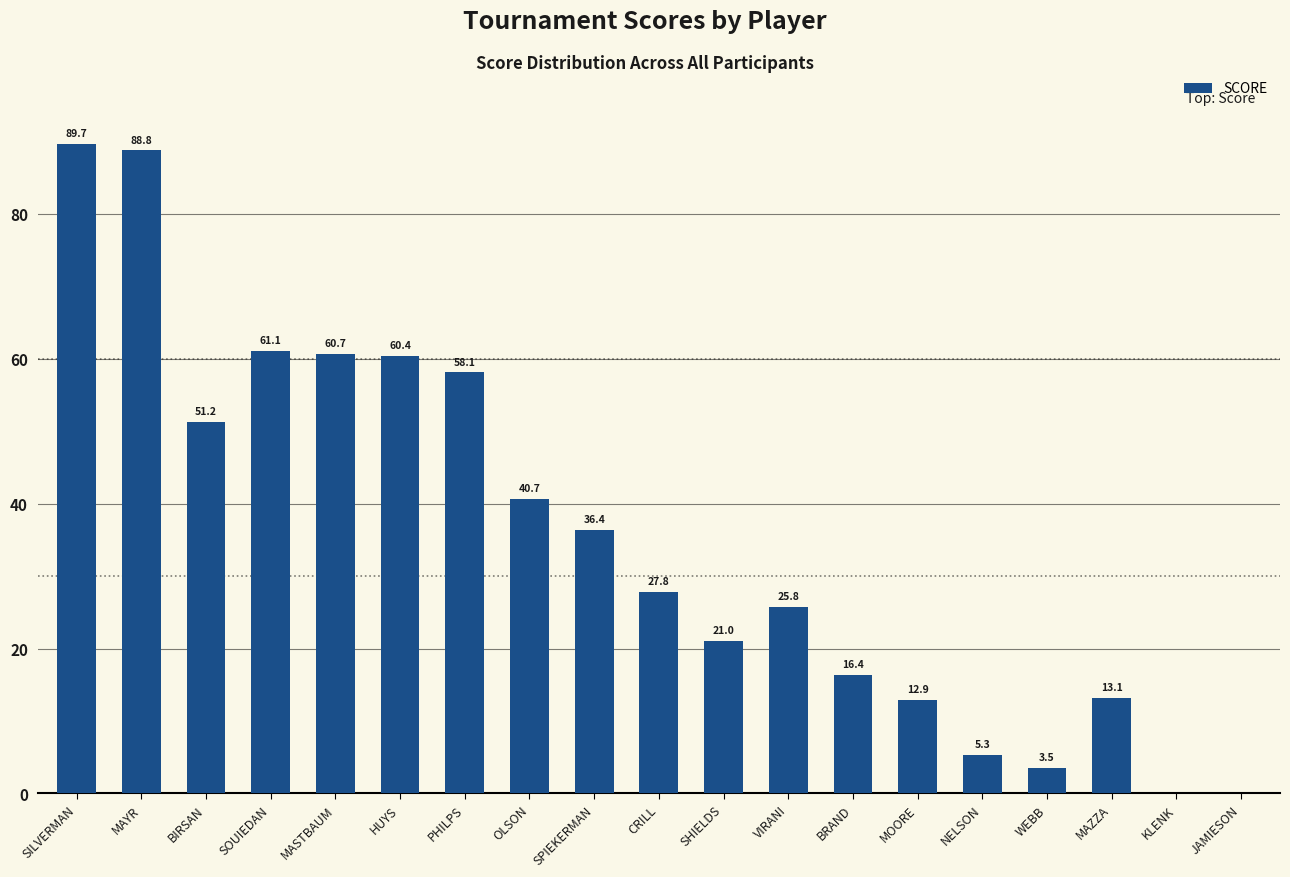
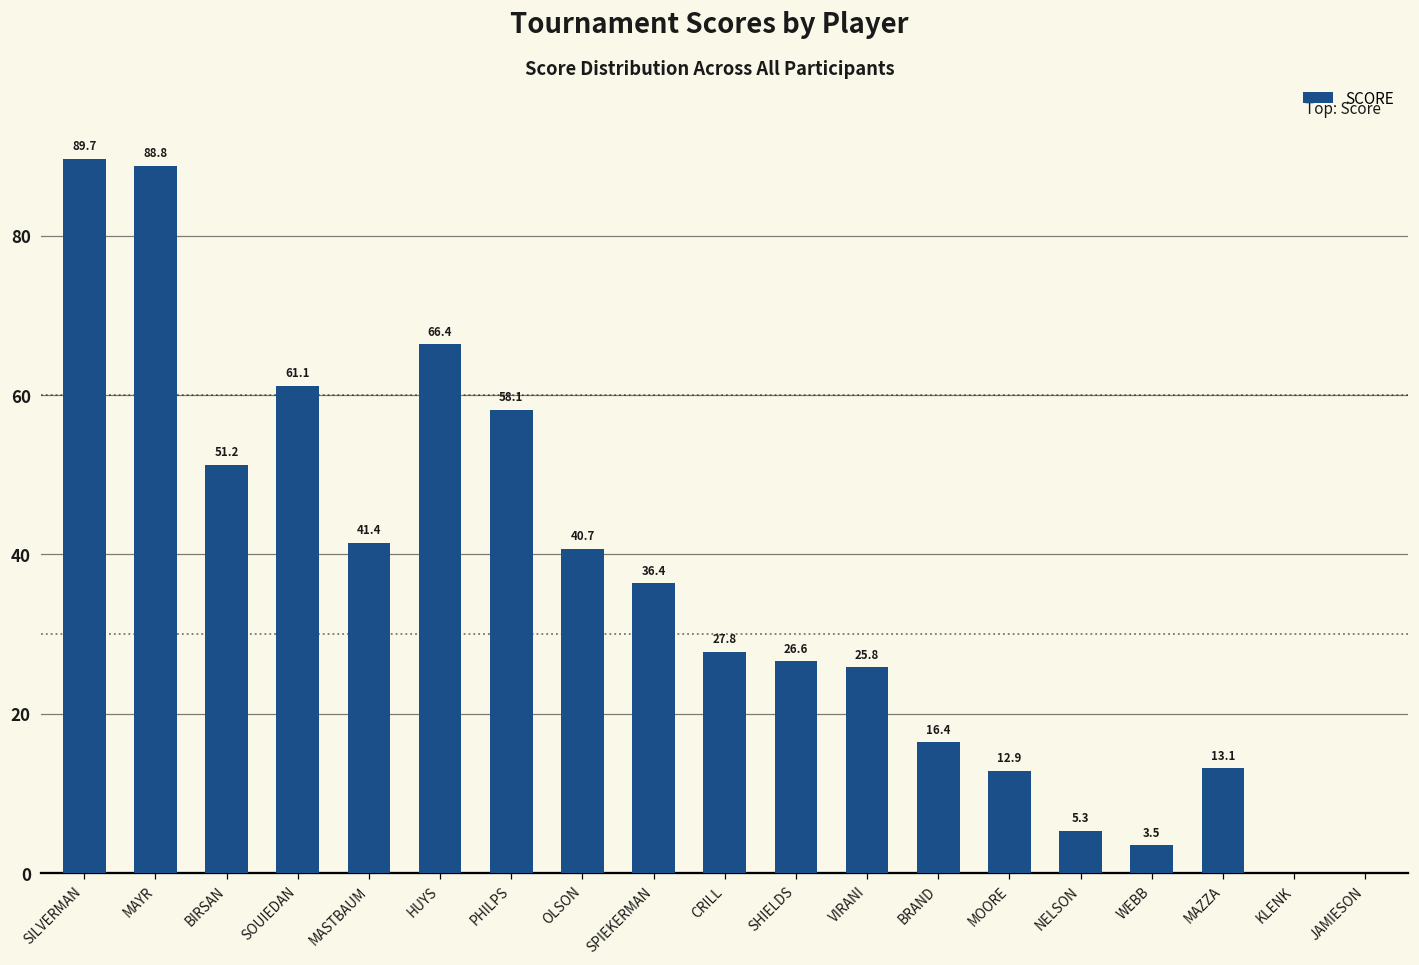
  {
    "SILVERMAN": 89.7,
    "MAYR": 88.8,
    "BIRSAN": 51.2,
    "SOUIEDAN": 61.1,
-   "MASTBAUM": 60.7,
-   "HUYS": 60.4,
+   "MASTBAUM": 41.4,
+   "HUYS": 66.4,
    "PHILPS": 58.1,
    "OLSON": 40.7,
    "SPIEKERMAN": 36.4,
    "CRILL": 27.8,
-   "SHIELDS": 21.0,
+   "SHIELDS": 26.6,
    "VIRANI": 25.8,
    "BRAND": 16.4,
    "MOORE": 12.9,
    "NELSON": 5.3,
    "WEBB": 3.5,
    "MAZZA": 13.1
  }
